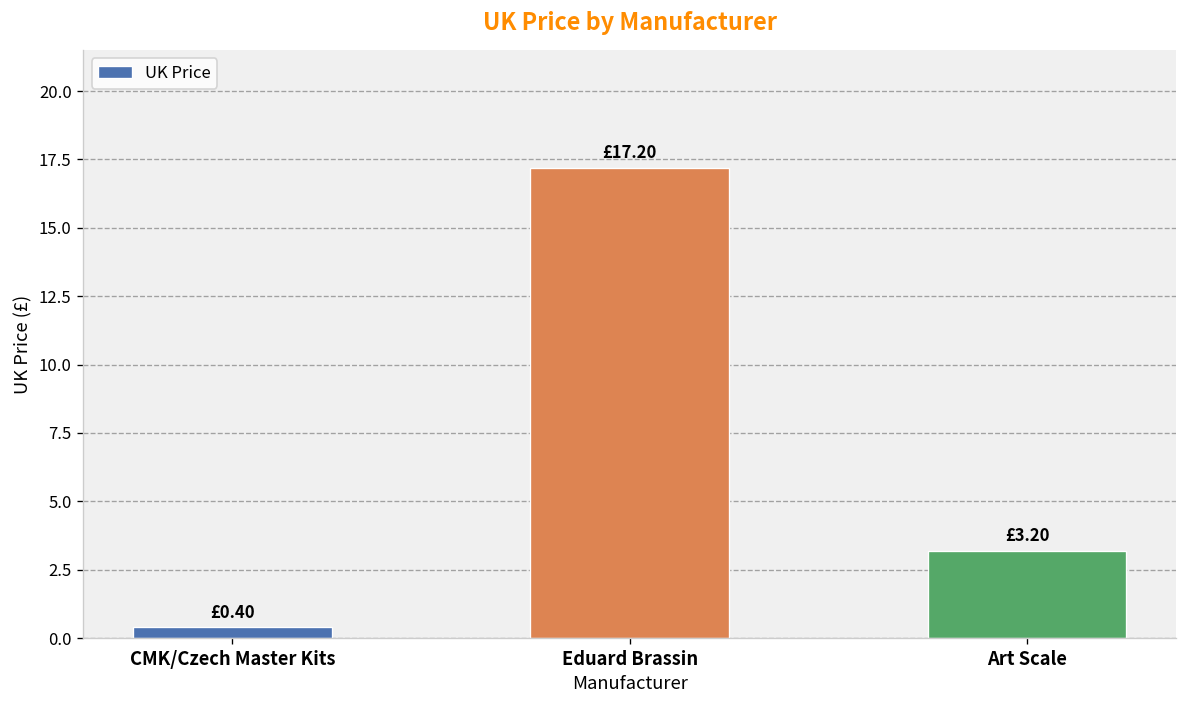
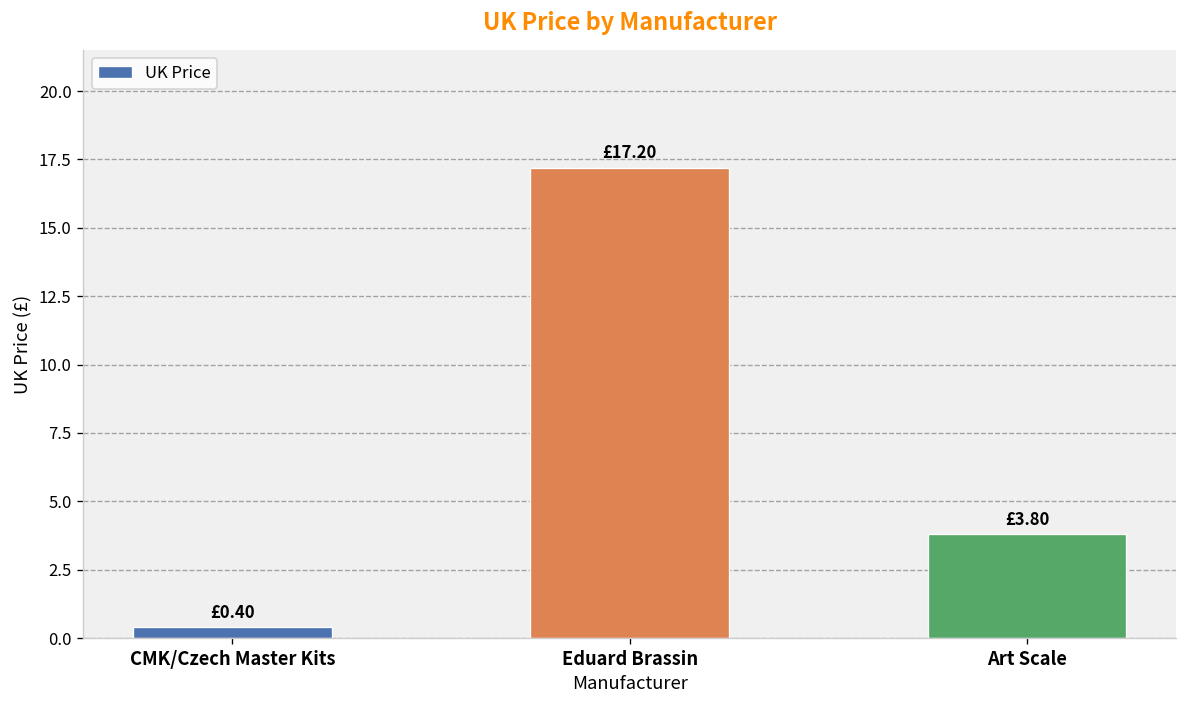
  {
    "CMK/Czech Master Kits": "£0.40",
    "Eduard Brassin": "£17.20",
-   "Art Scale": "£3.20"
+   "Art Scale": "£3.80"
  }
